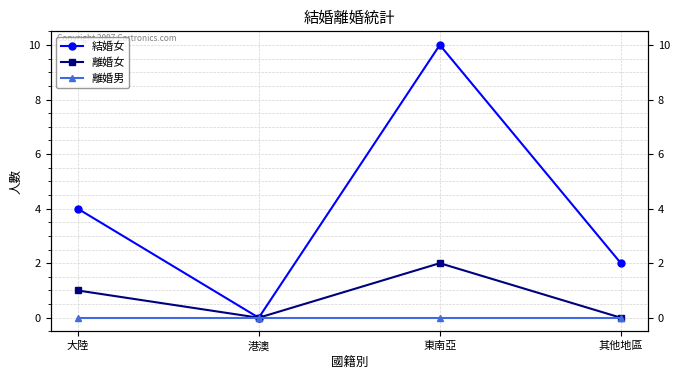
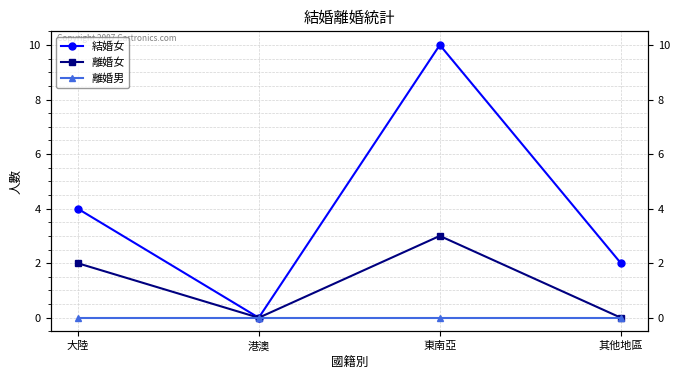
  {
    "結婚女": {
      "大陸": 4,
      "東南亞": 10,
      "其他地區": 2
    },
    "離婚女": {
-     "大陸": 1,
-     "東南亞": 2
+     "大陸": 2,
+     "東南亞": 3
    },
    "離婚男": {
      "大陸": 0,
      "東南亞": 0
    }
  }
